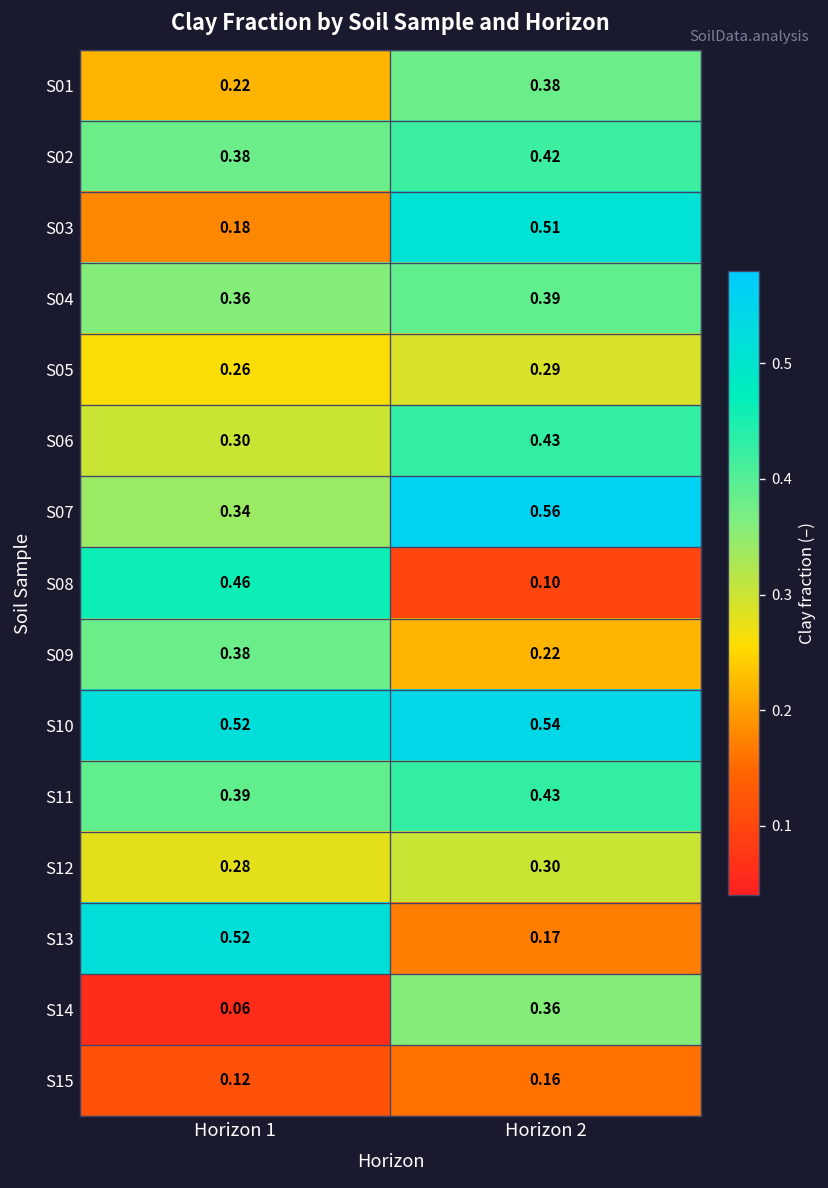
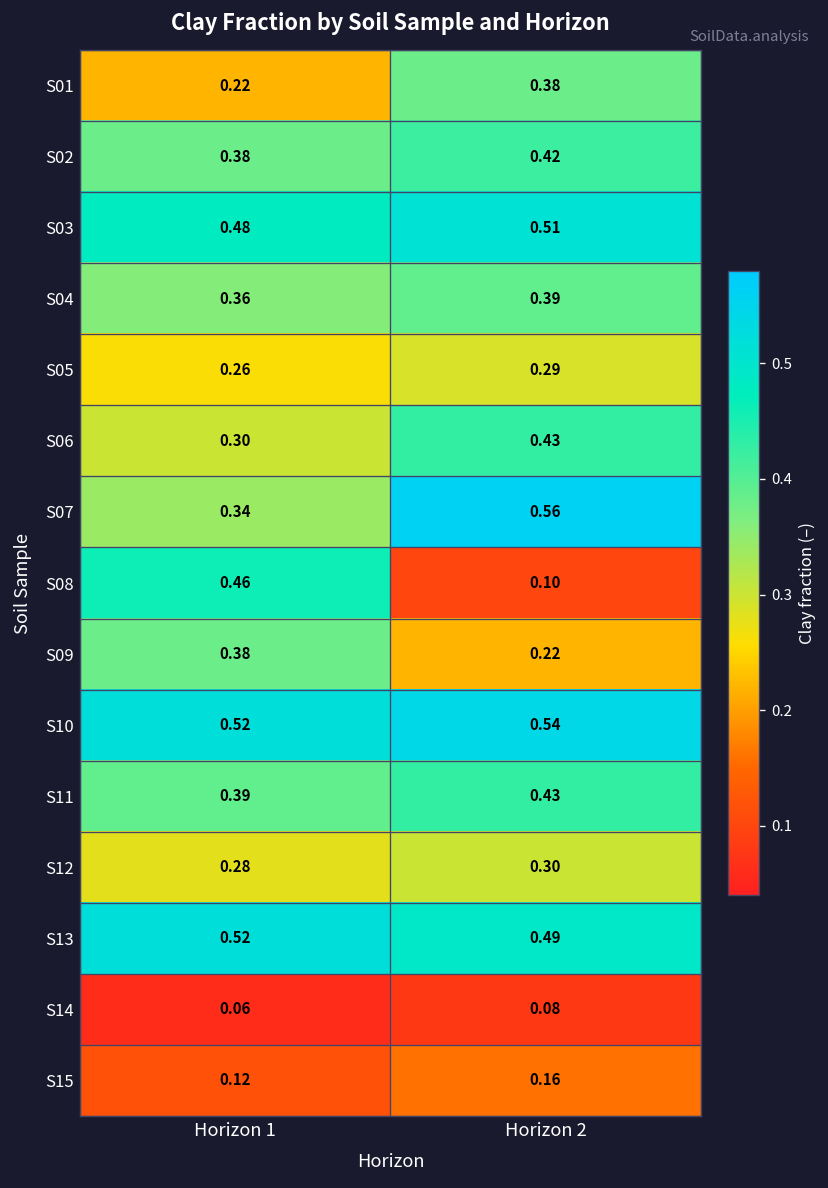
  {
    "S01": {
      "Horizon 1": 0.22,
      "Horizon 2": 0.38
    },
    "S02": {
      "Horizon 1": 0.38,
      "Horizon 2": 0.42
    },
    "S03": {
-     "Horizon 1": 0.18,
+     "Horizon 1": 0.48,
      "Horizon 2": 0.51
    },
    "S04": {
      "Horizon 1": 0.36,
      "Horizon 2": 0.39
    },
    "S05": {
      "Horizon 1": 0.26,
      "Horizon 2": 0.29
    },
    "S06": {
      "Horizon 1": 0.30,
      "Horizon 2": 0.43
    },
    "S07": {
      "Horizon 1": 0.34,
      "Horizon 2": 0.56
    },
    "S08": {
      "Horizon 1": 0.46,
      "Horizon 2": 0.10
    },
    "S09": {
      "Horizon 1": 0.38,
      "Horizon 2": 0.22
    },
    "S10": {
      "Horizon 1": 0.52,
      "Horizon 2": 0.54
    },
    "S11": {
      "Horizon 1": 0.39,
      "Horizon 2": 0.43
    },
    "S12": {
      "Horizon 1": 0.28,
      "Horizon 2": 0.30
    },
    "S13": {
      "Horizon 1": 0.52,
-     "Horizon 2": 0.17
+     "Horizon 2": 0.49
    },
    "S14": {
      "Horizon 1": 0.06,
-     "Horizon 2": 0.36
+     "Horizon 2": 0.08
    },
    "S15": {
      "Horizon 1": 0.12,
      "Horizon 2": 0.16
    }
  }
